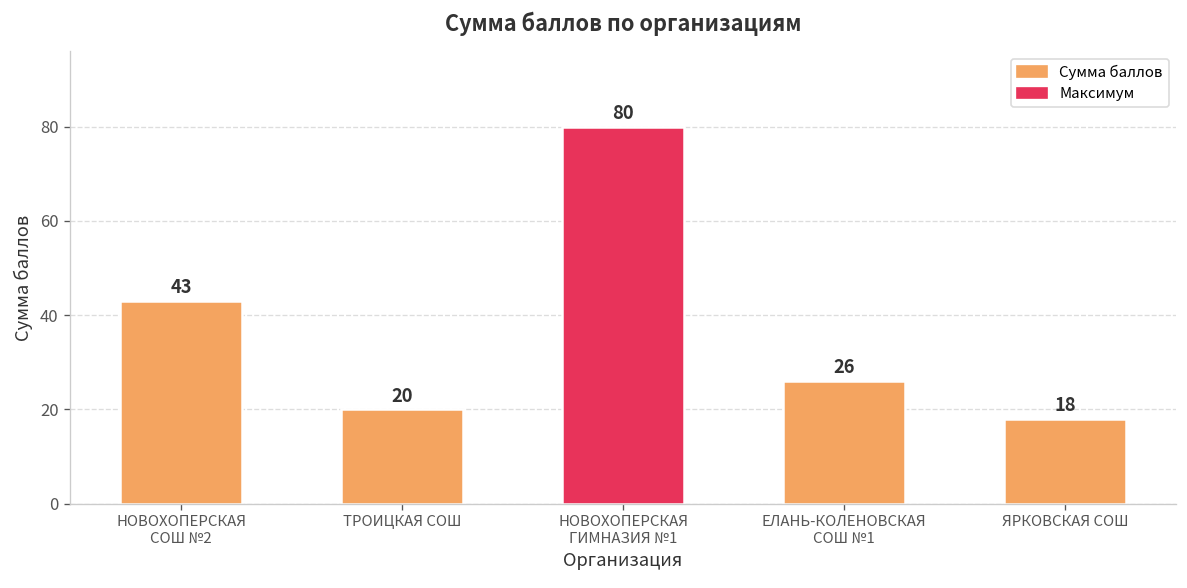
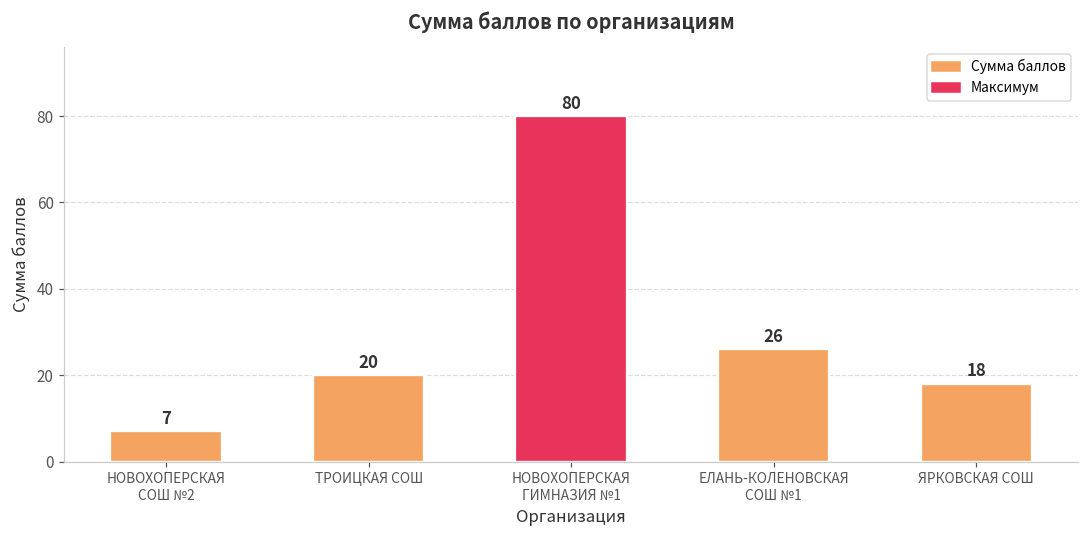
  {
-   "НОВОХОПЕРСКАЯ СОШ №2": 43,
+   "НОВОХОПЕРСКАЯ СОШ №2": 7,
    "ТРОИЦКАЯ СОШ": 20,
    "НОВОХОПЕРСКАЯ ГИМНАЗИЯ №1": 80,
    "ЕЛАНЬ-КОЛЕНОВСКАЯ СОШ №1": 26,
    "ЯРКОВСКАЯ СОШ": 18
  }
